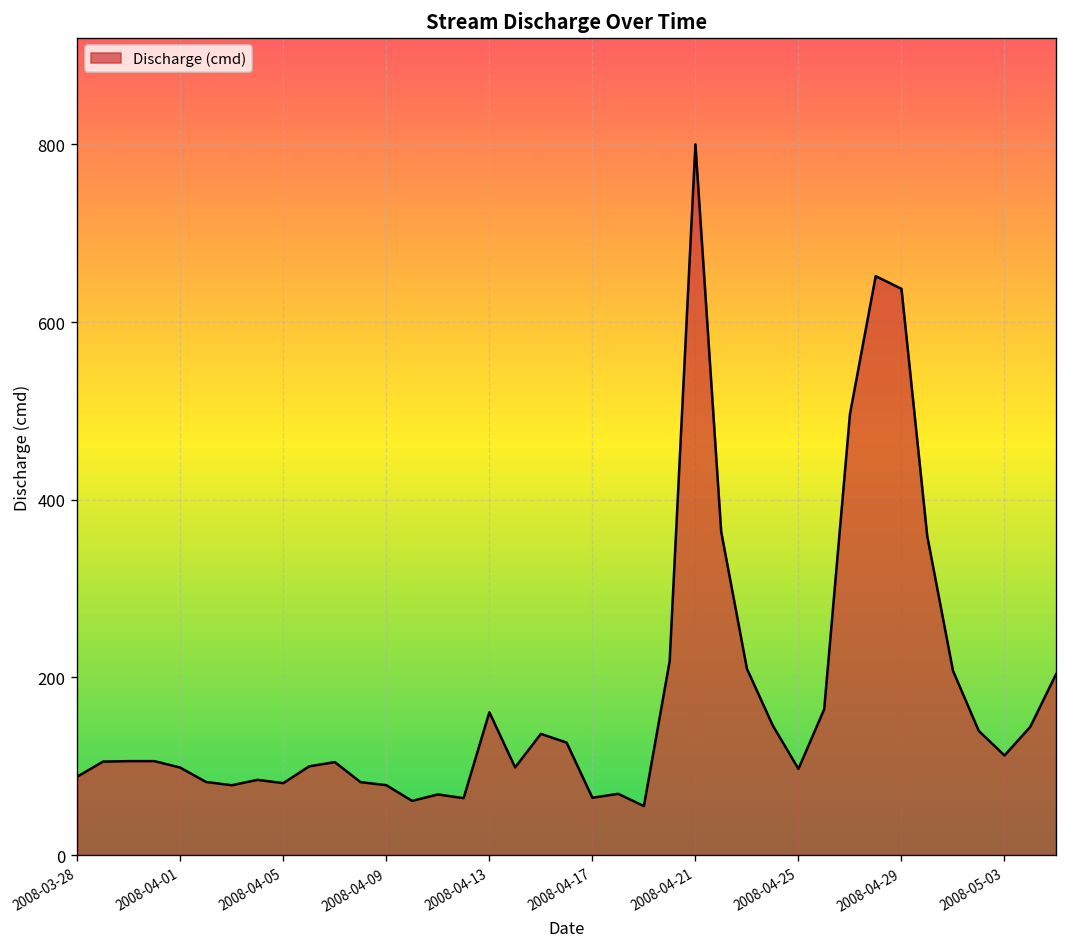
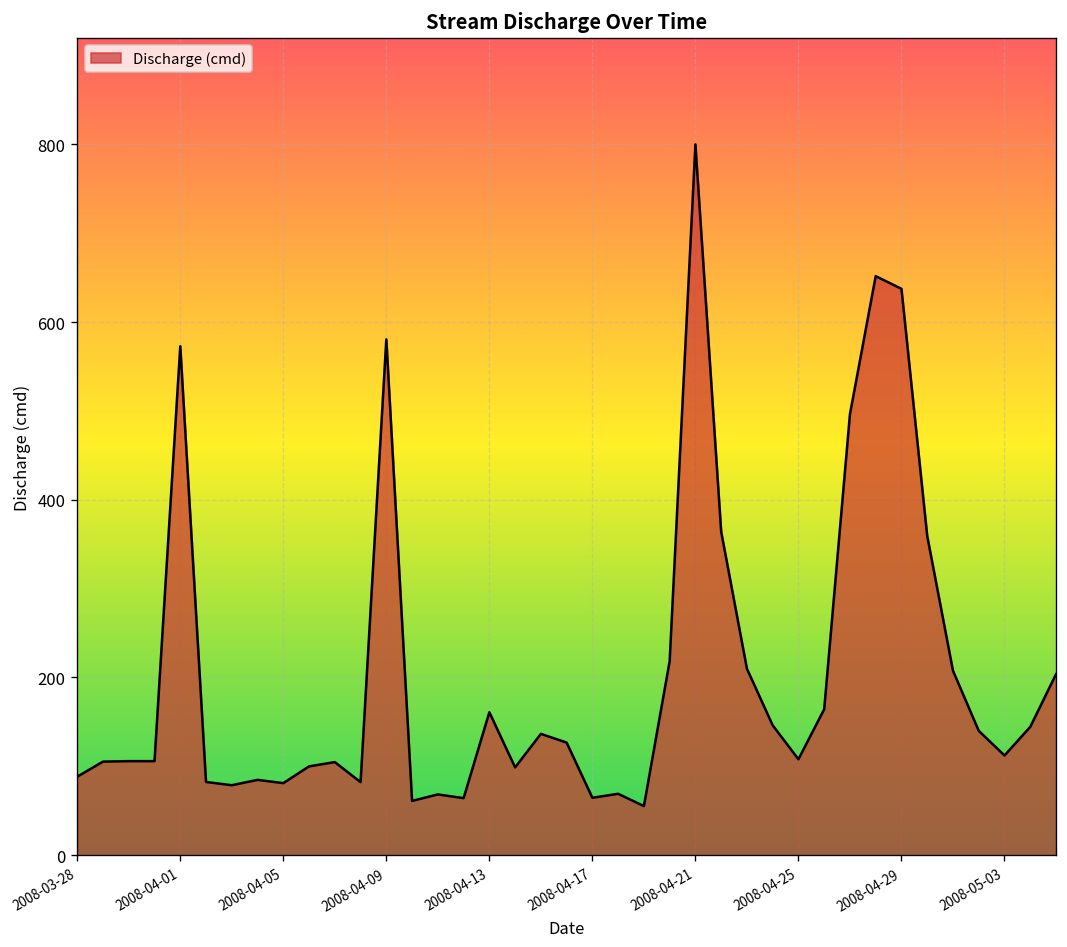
  {
    "2008-03-28": 90,
-   "2008-04-01": 100,
+   "2008-04-01": 570,
    "2008-04-05": 80,
-   "2008-04-09": 80,
+   "2008-04-09": 580,
    "2008-04-13": 160,
    "2008-04-17": 60,
    "2008-04-21": 800,
-   "2008-04-25": 100,
+   "2008-04-25": 110,
    "2008-04-29": 640,
    "2008-05-03": 110
  }
